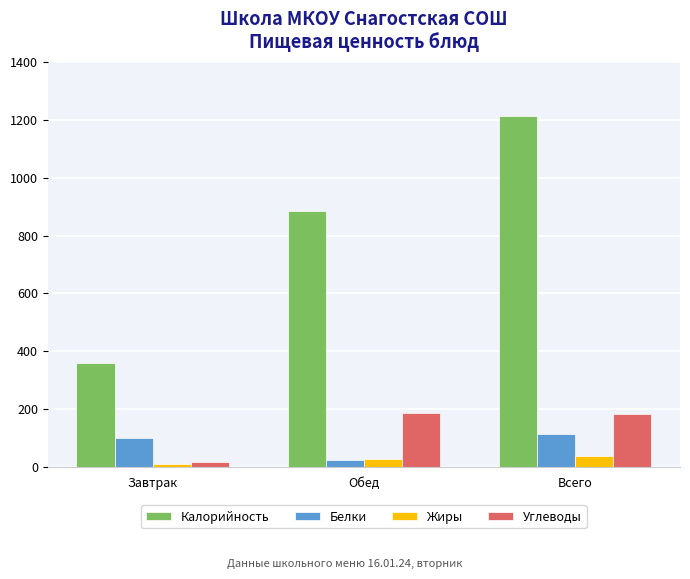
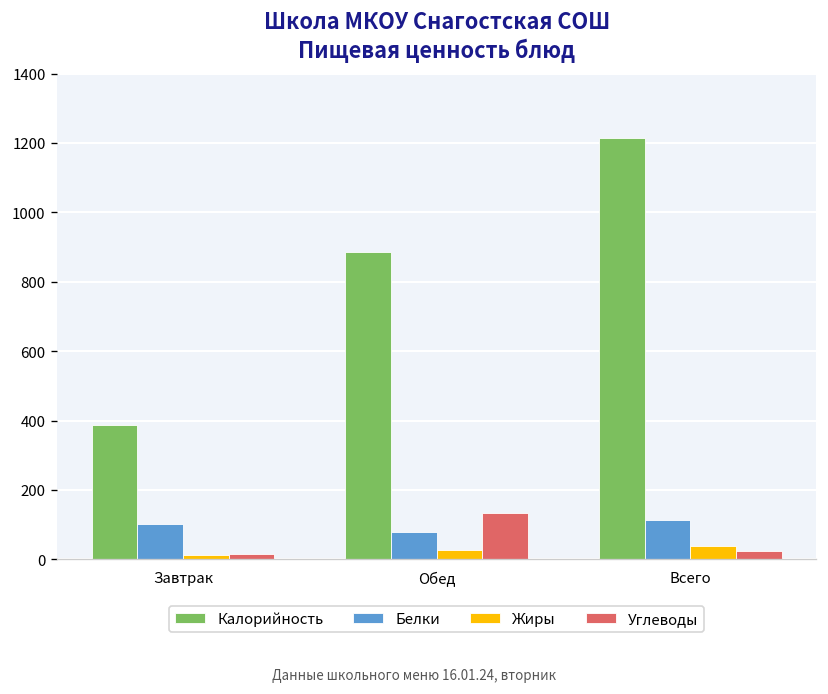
  {
    "Калорийность": {
-     "Завтрак": 360,
+     "Завтрак": 390,
      "Обед": 890,
      "Всего": 1210
    },
    "Белки": {
      "Завтрак": 100,
-     "Обед": 20,
+     "Обед": 80,
      "Всего": 110
    },
    "Жиры": {
      "Завтрак": 10,
      "Обед": 30,
      "Всего": 40
    },
    "Углеводы": {
      "Завтрак": 20,
-     "Обед": 190,
-     "Всего": 180
+     "Обед": 130,
+     "Всего": 20
    }
  }
